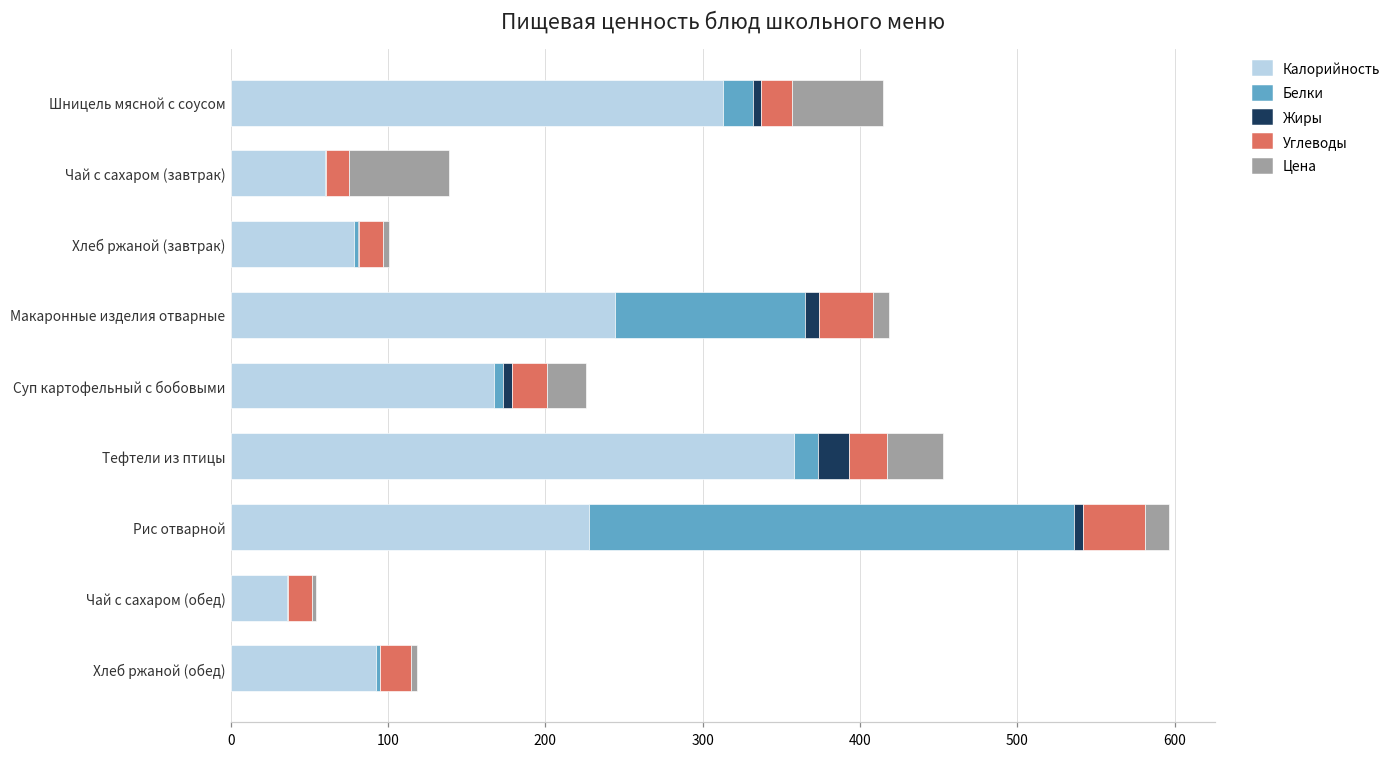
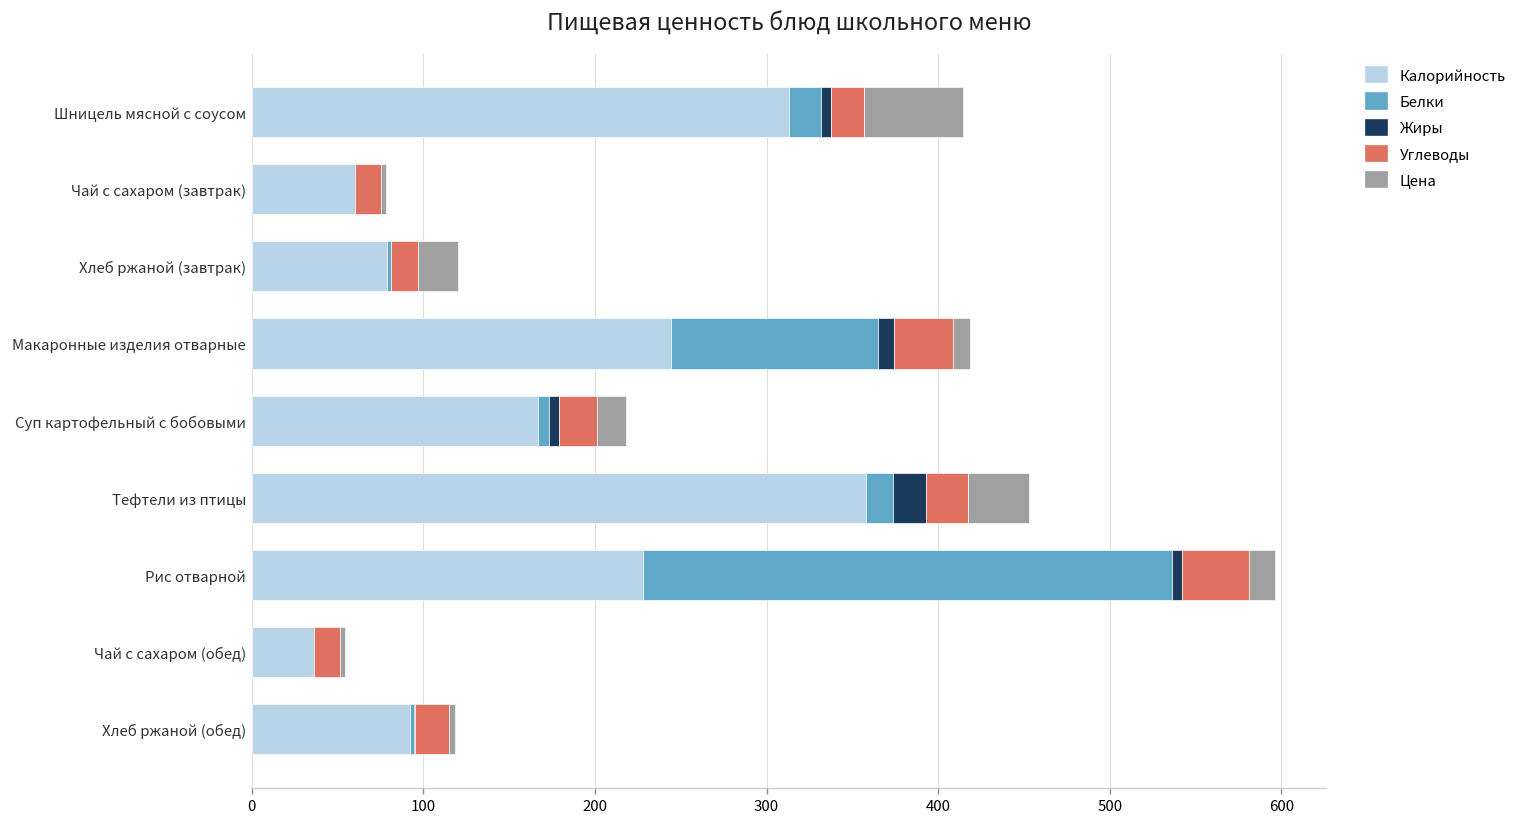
  {
    "Калорийность": {
      "Шницель мясной с соусом": 313,
      "Чай с сахаром (завтрак)": 60,
      "Хлеб ржаной (завтрак)": 79,
      "Макаронные изделия отварные": 245,
      "Суп картофельный с бобовыми": 167,
      "Тефтели из птицы": 358,
      "Рис отварной": 228,
      "Чай с сахаром (обед)": 36,
      "Хлеб ржаной (обед)": 92
    },
    "Белки": {
      "Шницель мясной с соусом": 19,
      "Хлеб ржаной (завтрак)": 2,
      "Макаронные изделия отварные": 121,
      "Суп картофельный с бобовыми": 6,
      "Тефтели из птицы": 16,
      "Рис отварной": 308,
      "Хлеб ржаной (обед)": 3
    },
    "Жиры": {
      "Шницель мясной с соусом": 5,
      "Макаронные изделия отварные": 9,
      "Суп картофельный с бобовыми": 6,
      "Тефтели из птицы": 19,
      "Рис отварной": 6
    },
    "Углеводы": {
      "Шницель мясной с соусом": 19,
      "Чай с сахаром (завтрак)": 15,
      "Хлеб ржаной (завтрак)": 16,
      "Макаронные изделия отварные": 34,
      "Суп картофельный с бобовыми": 22,
      "Тефтели из птицы": 25,
      "Рис отварной": 39,
      "Чай с сахаром (обед)": 15,
      "Хлеб ржаной (обед)": 20
    },
    "Цена": {
      "Шницель мясной с соусом": 58,
-     "Чай с сахаром (завтрак)": 63,
-     "Хлеб ржаной (завтрак)": 4,
+     "Чай с сахаром (завтрак)": 3,
+     "Хлеб ржаной (завтрак)": 23,
      "Макаронные изделия отварные": 10,
-     "Суп картофельный с бобовыми": 25,
+     "Суп картофельный с бобовыми": 17,
      "Тефтели из птицы": 36,
      "Рис отварной": 15,
      "Чай с сахаром (обед)": 3,
      "Хлеб ржаной (обед)": 4
    }
  }
